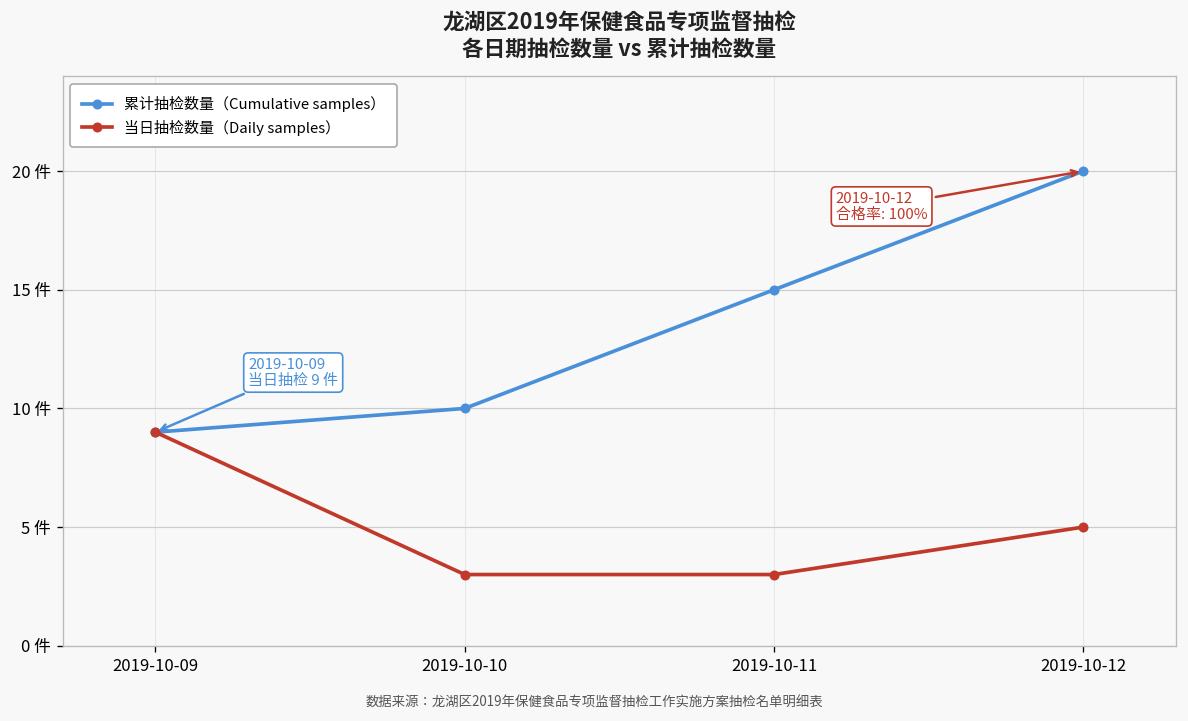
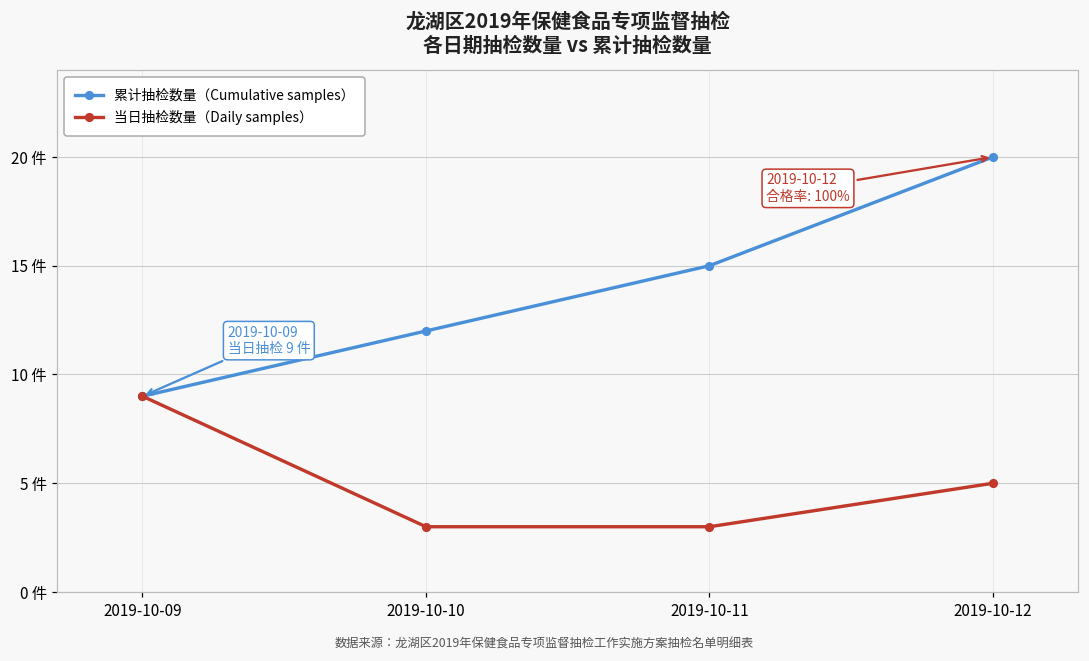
  {
    "累计抽检数量（Cumulative samples）": {
-     "2019-10-10": "10 件",
+     "2019-10-10": "12 件",
      "2019-10-11": "15 件"
    },
    "当日抽检数量（Daily samples）": {
      "2019-10-10": "3 件",
      "2019-10-11": "3 件",
      "2019-10-12": "5 件"
    }
  }
